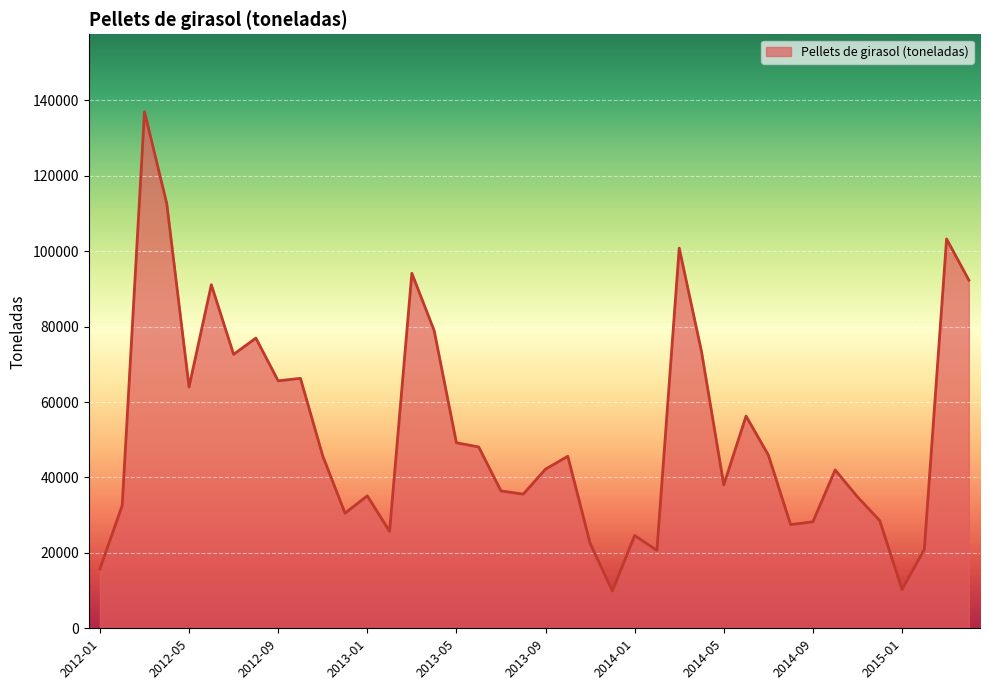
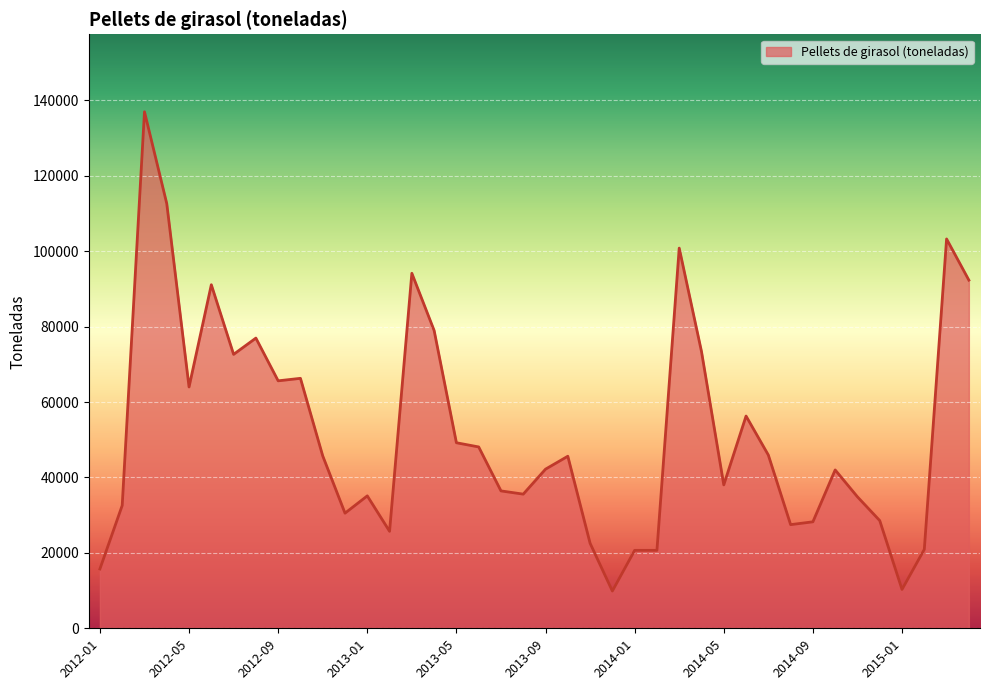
  {
    "2012-01": 16000,
    "2012-05": 64000,
    "2012-09": 66000,
    "2013-01": 35000,
    "2013-05": 49000,
    "2013-09": 42000,
-   "2014-01": 25000,
+   "2014-01": 21000,
    "2014-05": 38000,
    "2014-09": 28000,
    "2015-01": 10000
  }
